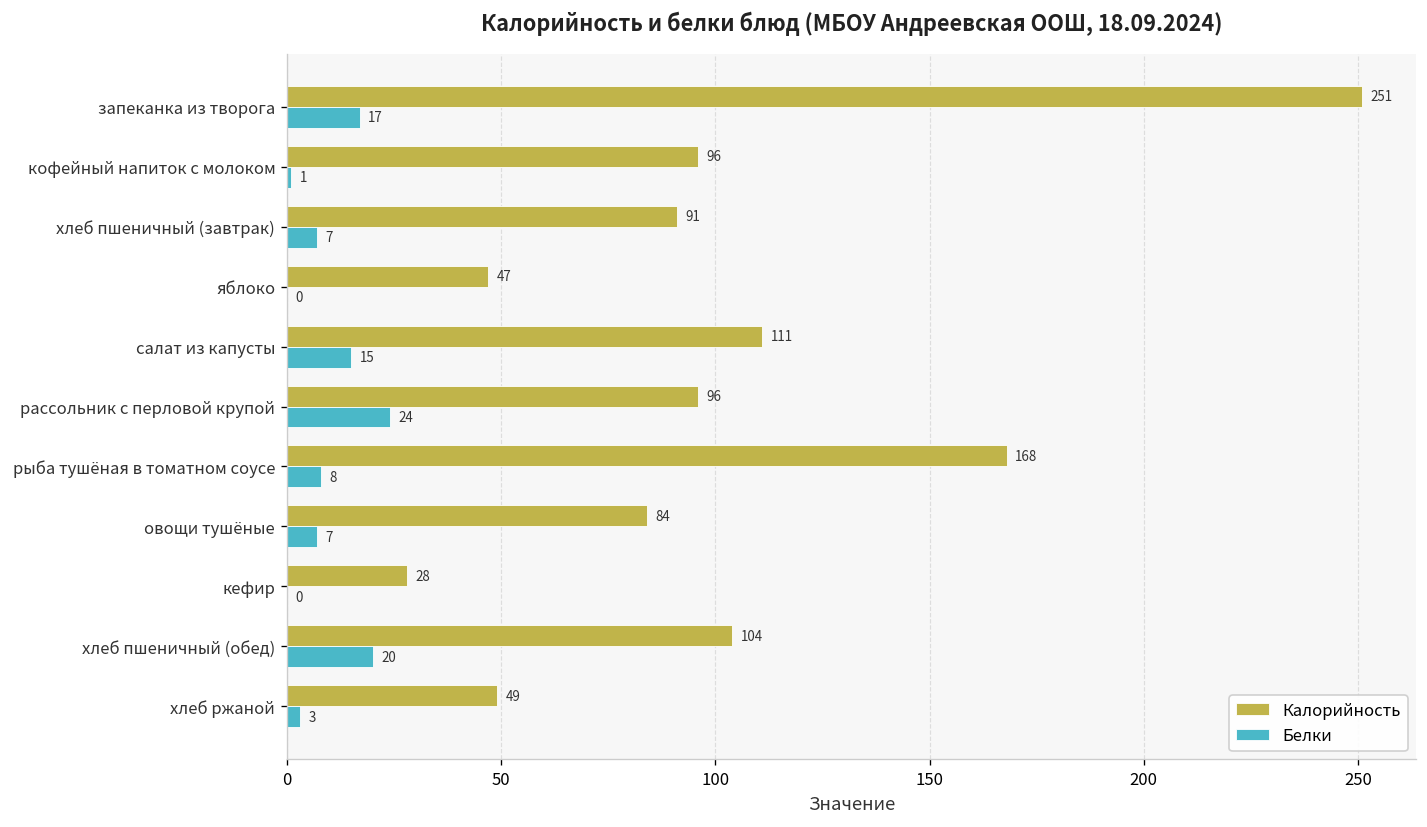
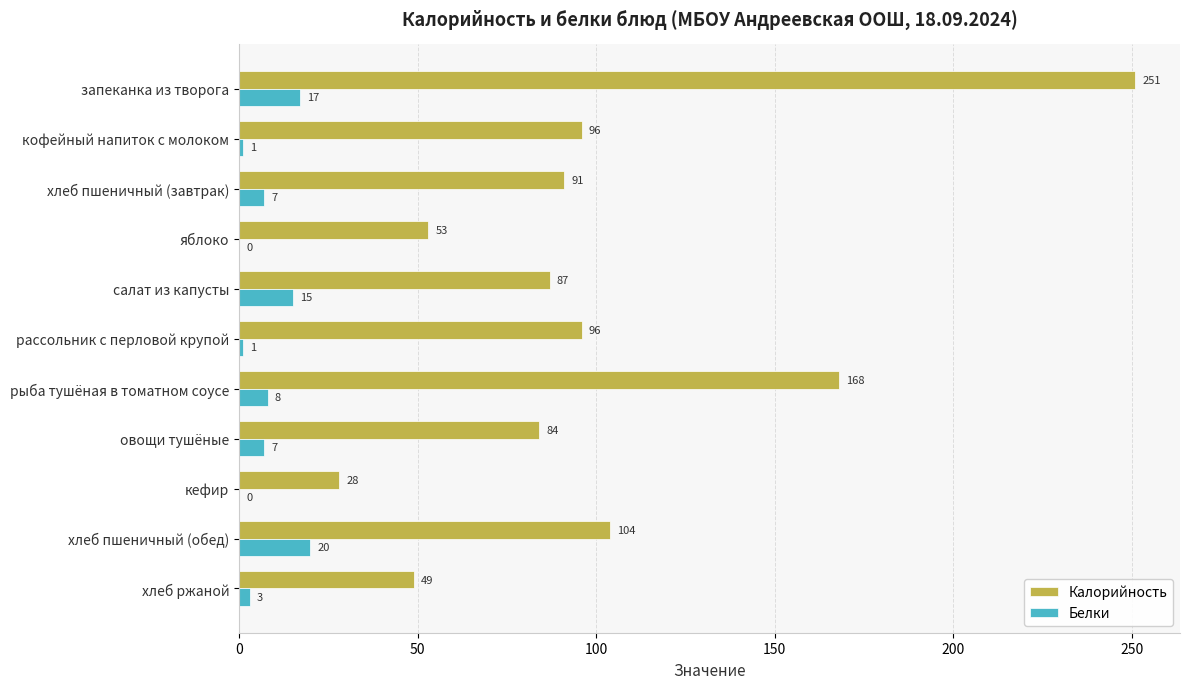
  {
    "Калорийность": {
      "запеканка из творога": 251,
      "кофейный напиток с молоком": 96,
      "хлеб пшеничный (завтрак)": 91,
-     "яблоко": 47,
-     "салат из капусты": 111,
+     "яблоко": 53,
+     "салат из капусты": 87,
      "рассольник с перловой крупой": 96,
      "рыба тушёная в томатном соусе": 168,
      "овощи тушёные": 84,
      "кефир": 28,
      "хлеб пшеничный (обед)": 104,
      "хлеб ржаной": 49
    },
    "Белки": {
      "запеканка из творога": 17,
      "кофейный напиток с молоком": 1,
      "хлеб пшеничный (завтрак)": 7,
      "яблоко": 0,
      "салат из капусты": 15,
-     "рассольник с перловой крупой": 24,
+     "рассольник с перловой крупой": 1,
      "рыба тушёная в томатном соусе": 8,
      "овощи тушёные": 7,
      "кефир": 0,
      "хлеб пшеничный (обед)": 20,
      "хлеб ржаной": 3
    }
  }
